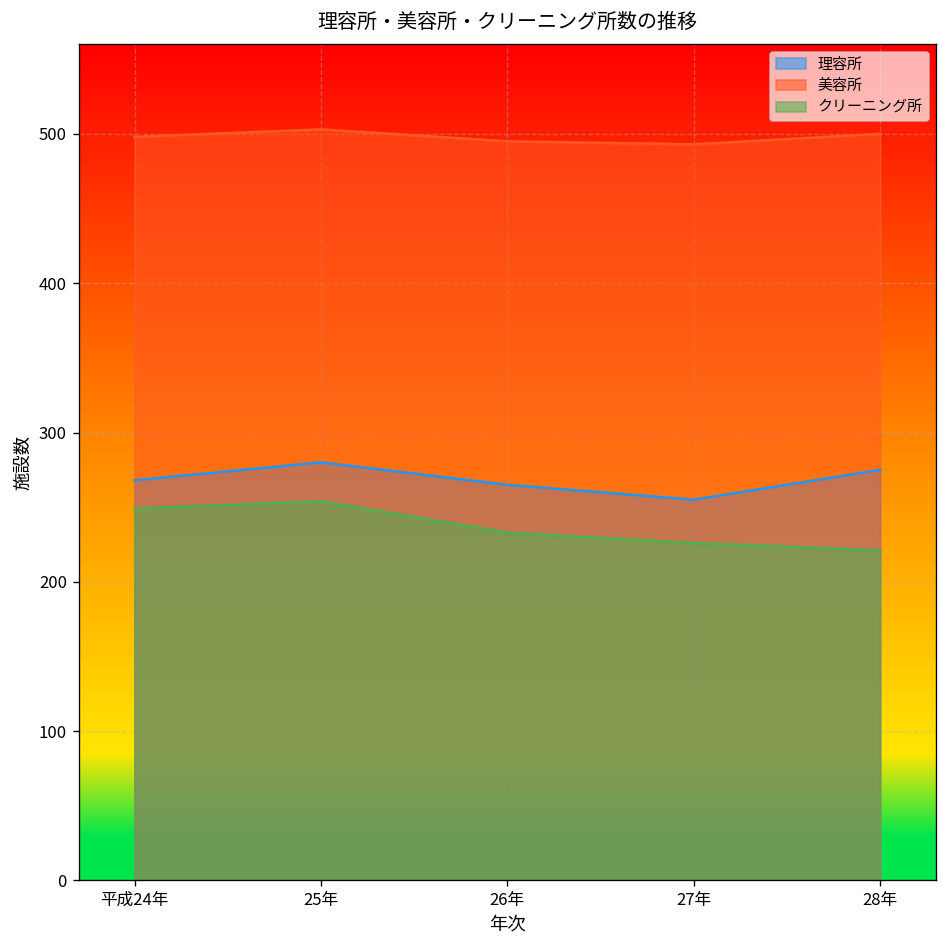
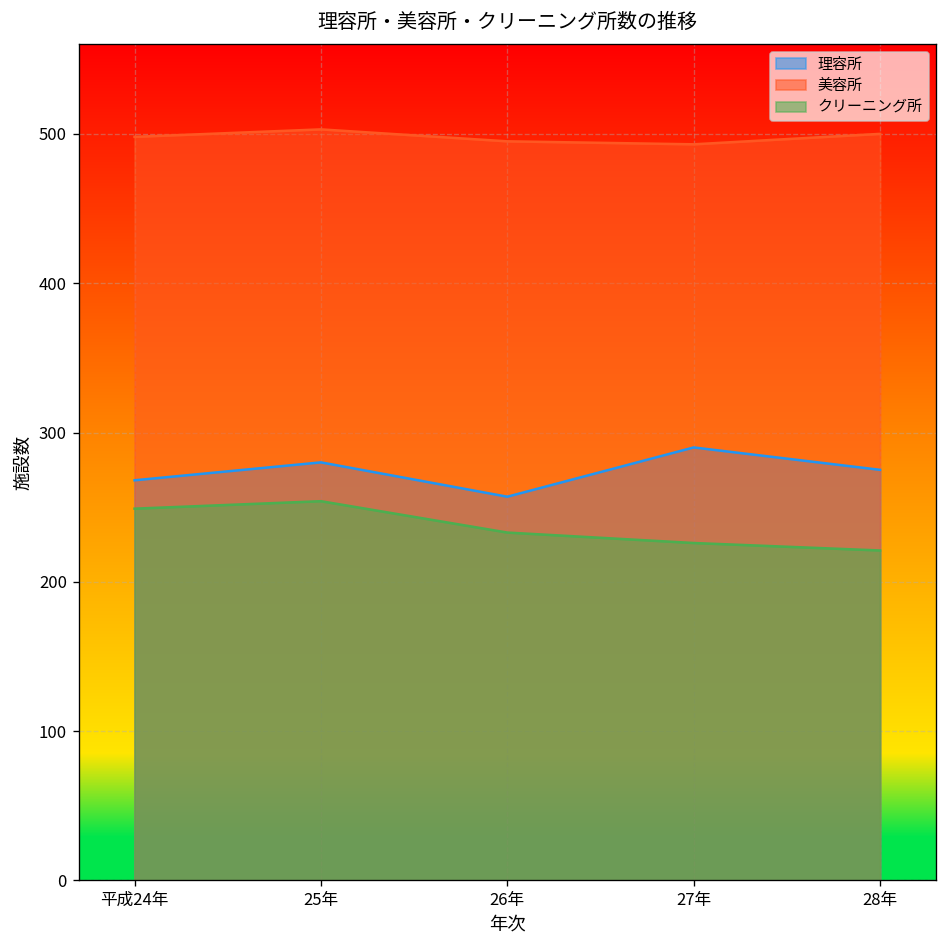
  {
    "理容所": {
      "平成24年": 268,
      "25年": 280,
-     "26年": 265,
-     "27年": 255,
+     "26年": 257,
+     "27年": 290,
      "28年": 275
    },
    "美容所": {
      "平成24年": 498,
      "25年": 503,
      "26年": 495,
      "27年": 493,
      "28年": 500
    },
    "クリーニング所": {
      "平成24年": 249,
      "25年": 254,
      "26年": 233,
      "27年": 226,
      "28年": 221
    }
  }
